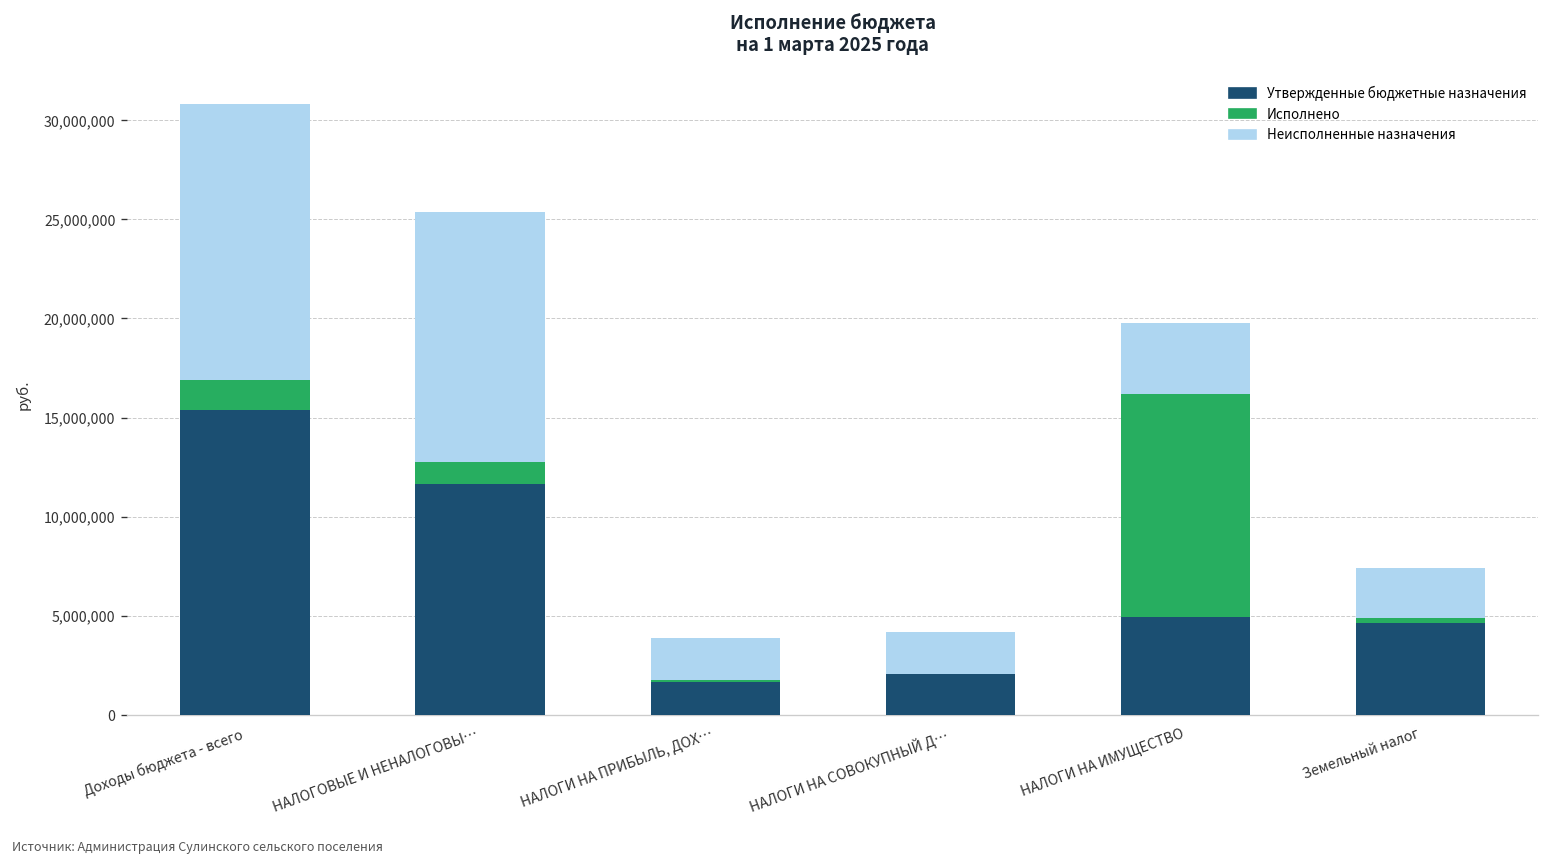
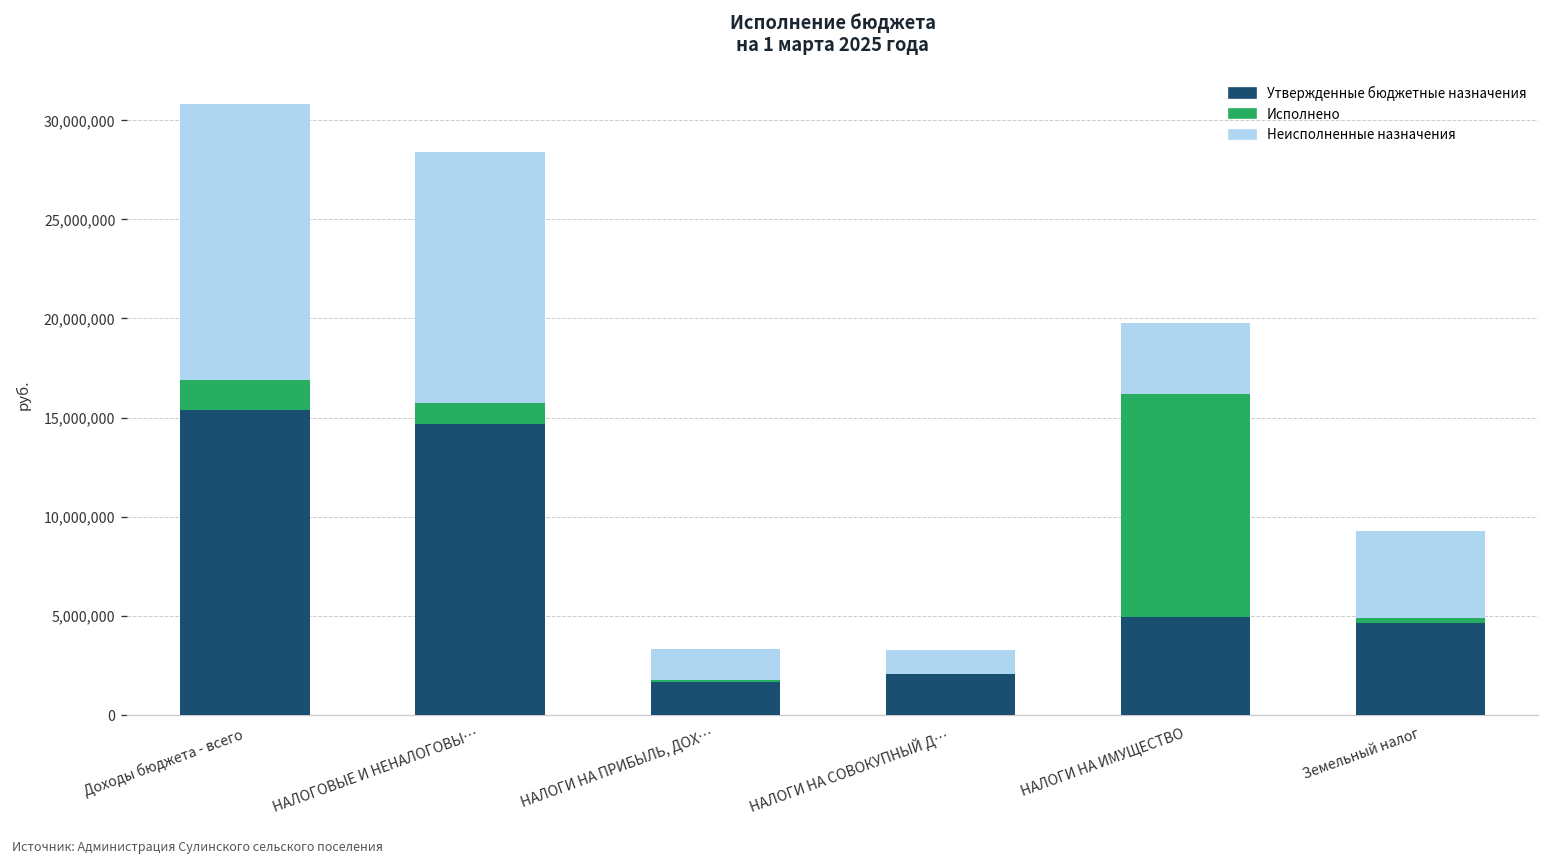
  {
    "Утвержденные бюджетные назначения": {
      "Доходы бюджета - всего": "15,400,000",
-     "НАЛОГОВЫЕ И НЕНАЛОГОВЫ…": "11,600,000",
+     "НАЛОГОВЫЕ И НЕНАЛОГОВЫ…": "14,700,000",
      "НАЛОГИ НА ПРИБЫЛЬ, ДОХ…": "1,700,000",
      "НАЛОГИ НА СОВОКУПНЫЙ Д…": "2,100,000",
      "НАЛОГИ НА ИМУЩЕСТВО": "4,900,000",
      "Земельный налог": "4,700,000"
    },
    "Исполнено": {
      "Доходы бюджета - всего": "1,500,000",
      "НАЛОГОВЫЕ И НЕНАЛОГОВЫ…": "1,100,000",
      "НАЛОГИ НА СОВОКУПНЫЙ Д…": "0",
      "НАЛОГИ НА ИМУЩЕСТВО": "11,300,000",
      "Земельный налог": "200,000"
    },
    "Неисполненные назначения": {
      "Доходы бюджета - всего": "13,900,000",
      "НАЛОГОВЫЕ И НЕНАЛОГОВЫ…": "12,600,000",
-     "НАЛОГИ НА ПРИБЫЛЬ, ДОХ…": "2,100,000",
-     "НАЛОГИ НА СОВОКУПНЫЙ Д…": "2,100,000",
+     "НАЛОГИ НА ПРИБЫЛЬ, ДОХ…": "1,600,000",
+     "НАЛОГИ НА СОВОКУПНЫЙ Д…": "1,200,000",
      "НАЛОГИ НА ИМУЩЕСТВО": "3,600,000",
-     "Земельный налог": "2,500,000"
+     "Земельный налог": "4,400,000"
    }
  }
